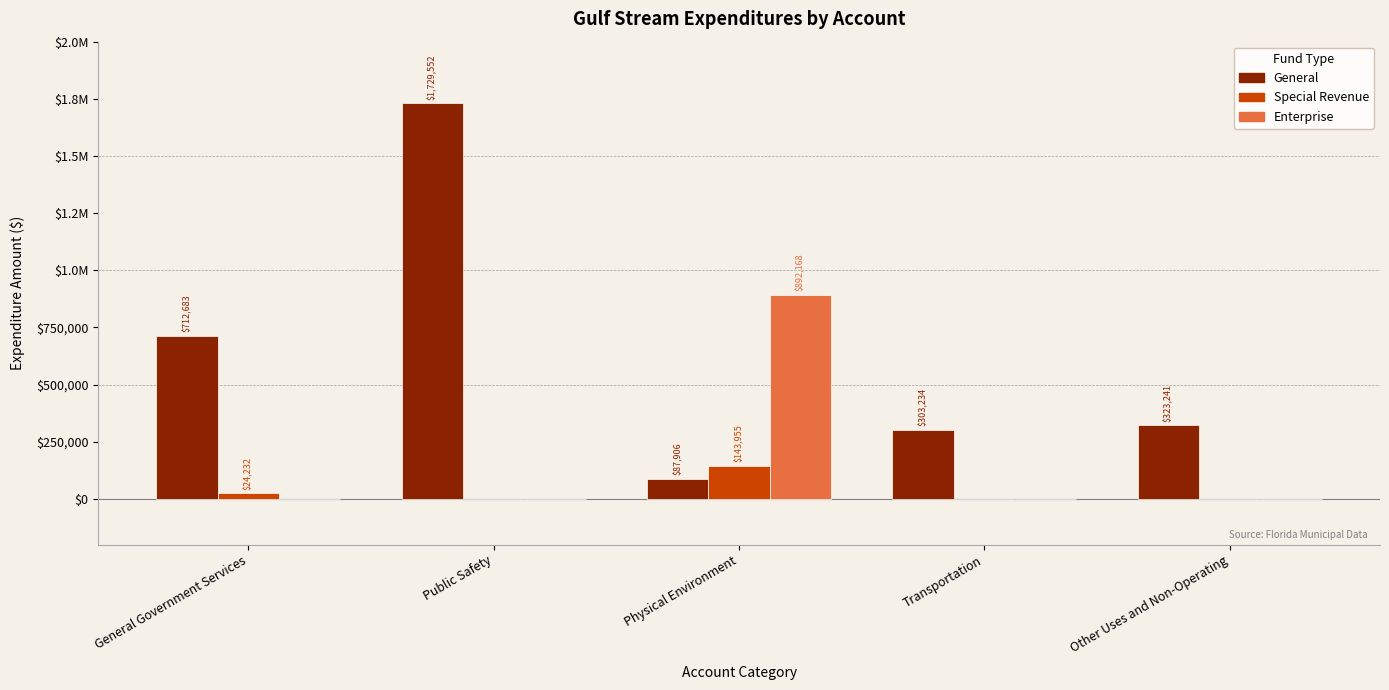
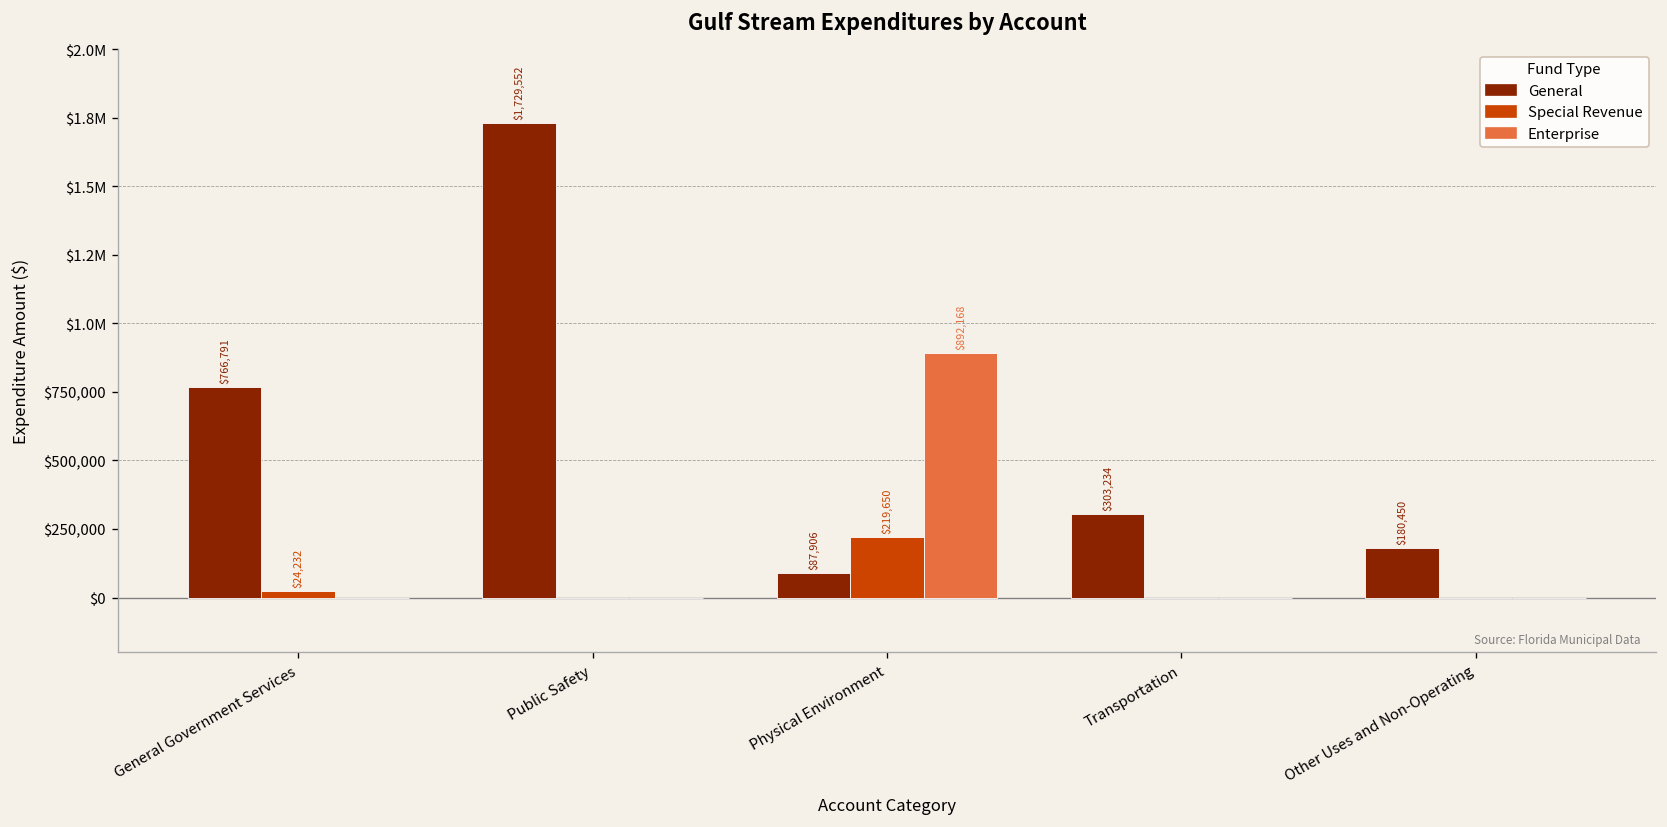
  {
    "General": {
-     "General Government Services": "$712,683",
+     "General Government Services": "$766,791",
      "Public Safety": "$1,729,552",
      "Physical Environment": "$87,906",
      "Transportation": "$303,234",
-     "Other Uses and Non-Operating": "$323,241"
+     "Other Uses and Non-Operating": "$180,450"
    },
    "Special Revenue": {
      "General Government Services": "$24,232",
-     "Physical Environment": "$143,955"
+     "Physical Environment": "$219,650"
    },
    "Enterprise": {
      "Physical Environment": "$892,168"
    }
  }
